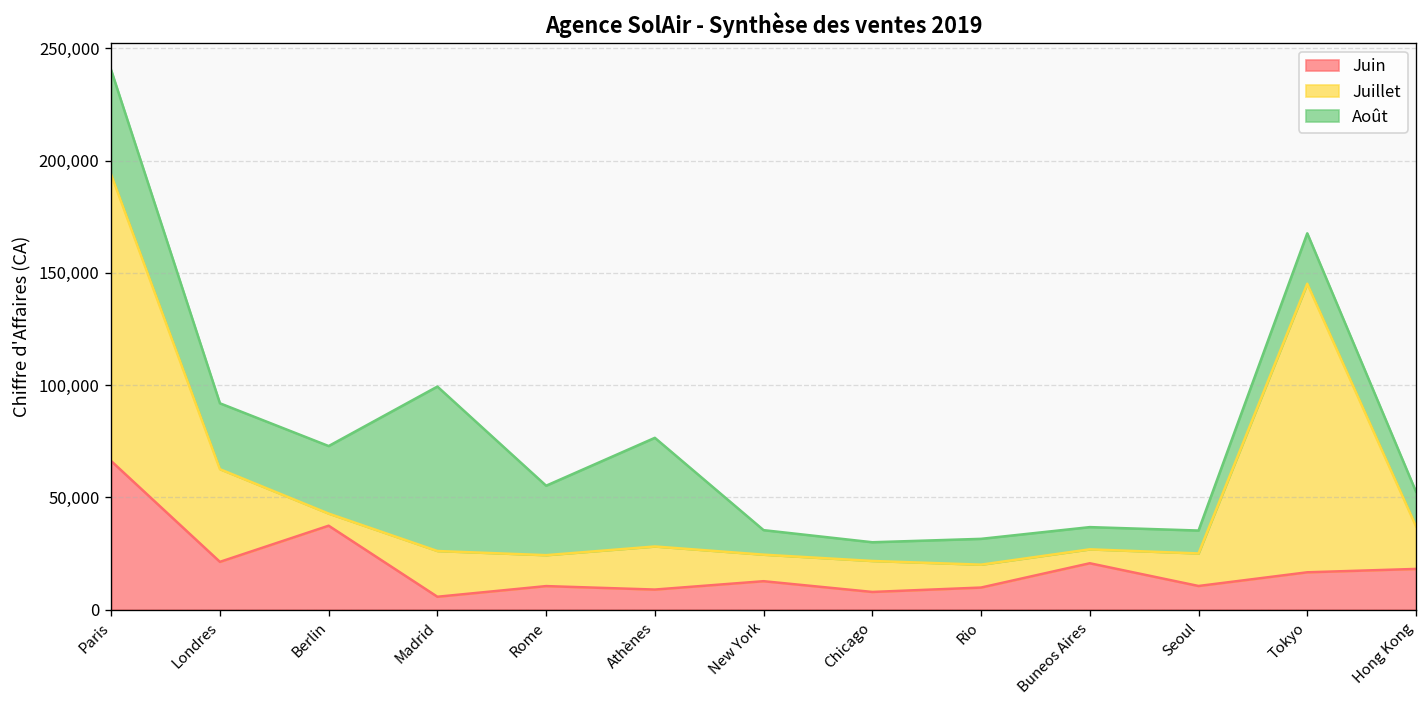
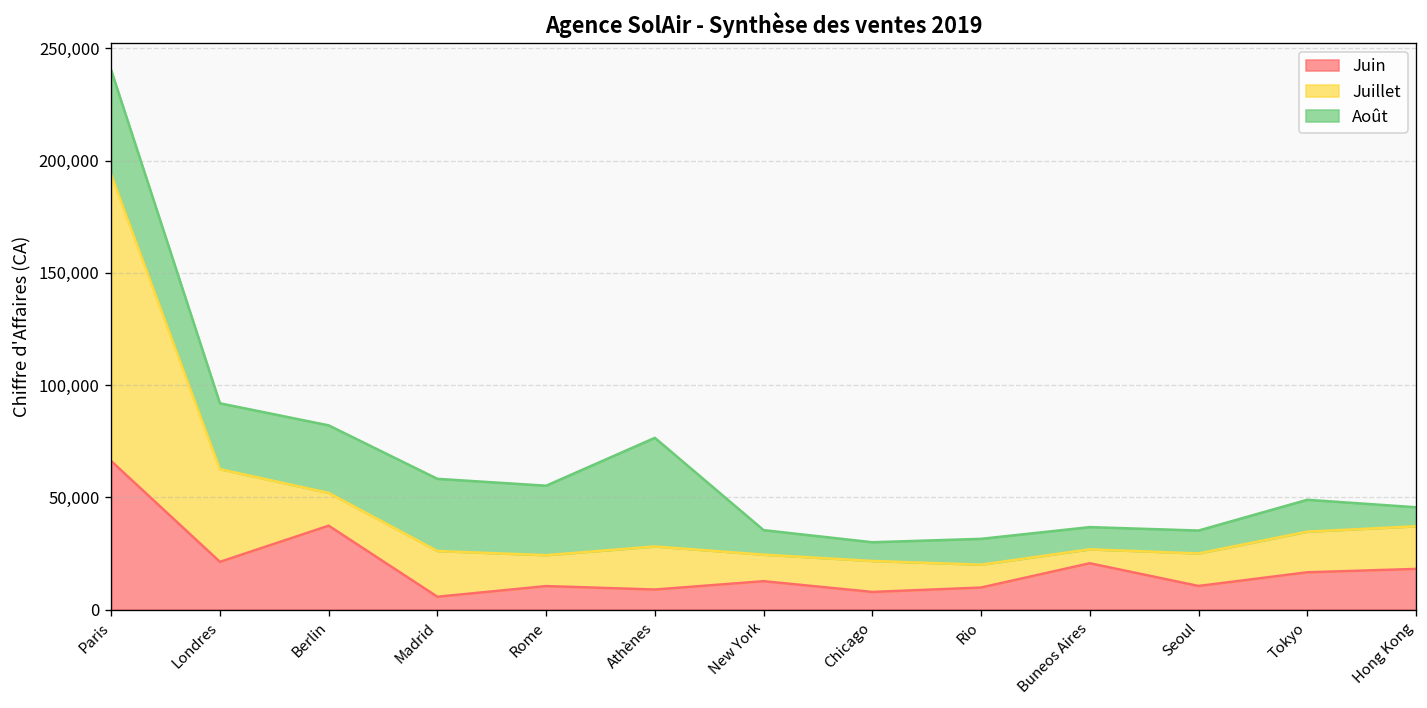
  {
    "Juin": {
      "Paris": "66,000",
      "Londres": "21,000",
      "Berlin": "37,000",
      "Madrid": "6,000",
      "Rome": "10,000",
      "Athènes": "9,000",
      "New York": "13,000",
      "Chicago": "8,000",
      "Rio": "10,000",
      "Buneos Aires": "21,000",
      "Seoul": "11,000",
      "Tokyo": "17,000",
      "Hong Kong": "18,000"
    },
    "Juillet": {
      "Paris": "128,000",
      "Londres": "41,000",
-     "Berlin": "5,000",
+     "Berlin": "15,000",
      "Madrid": "20,000",
      "Rome": "14,000",
      "Athènes": "19,000",
      "New York": "12,000",
      "Chicago": "14,000",
      "Rio": "10,000",
      "Buneos Aires": "6,000",
      "Seoul": "15,000",
-     "Tokyo": "129,000",
+     "Tokyo": "18,000",
      "Hong Kong": "19,000"
    },
    "Août": {
      "Paris": "47,000",
      "Londres": "29,000",
      "Berlin": "30,000",
-     "Madrid": "73,000",
+     "Madrid": "32,000",
      "Rome": "31,000",
      "Athènes": "48,000",
      "New York": "11,000",
      "Chicago": "8,000",
      "Rio": "12,000",
      "Buneos Aires": "10,000",
      "Seoul": "10,000",
-     "Tokyo": "22,000",
-     "Hong Kong": "15,000"
+     "Tokyo": "14,000",
+     "Hong Kong": "8,000"
    }
  }
